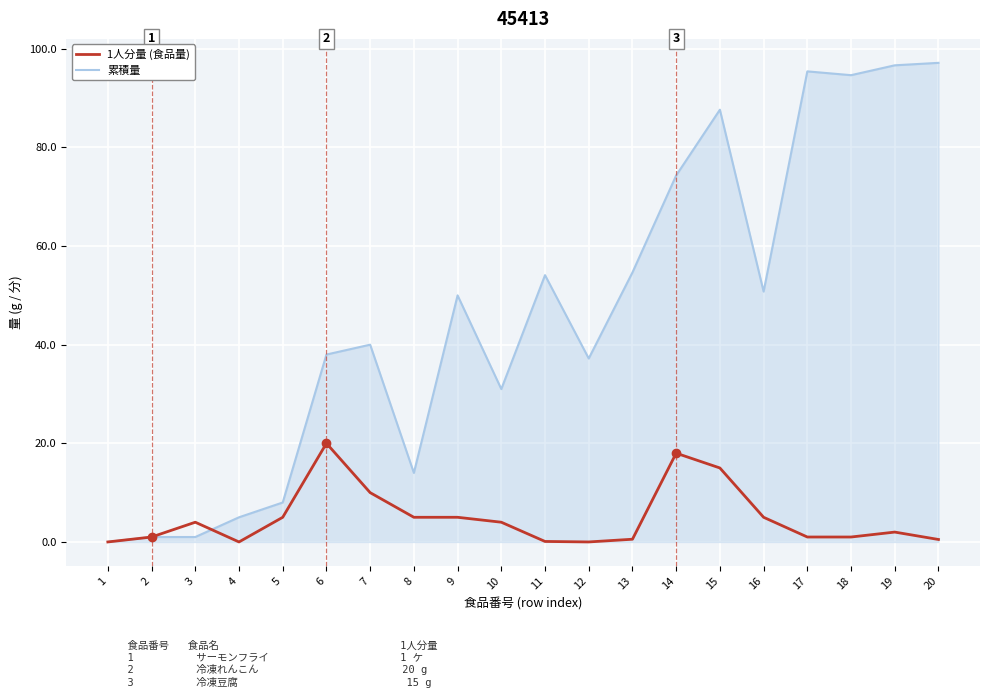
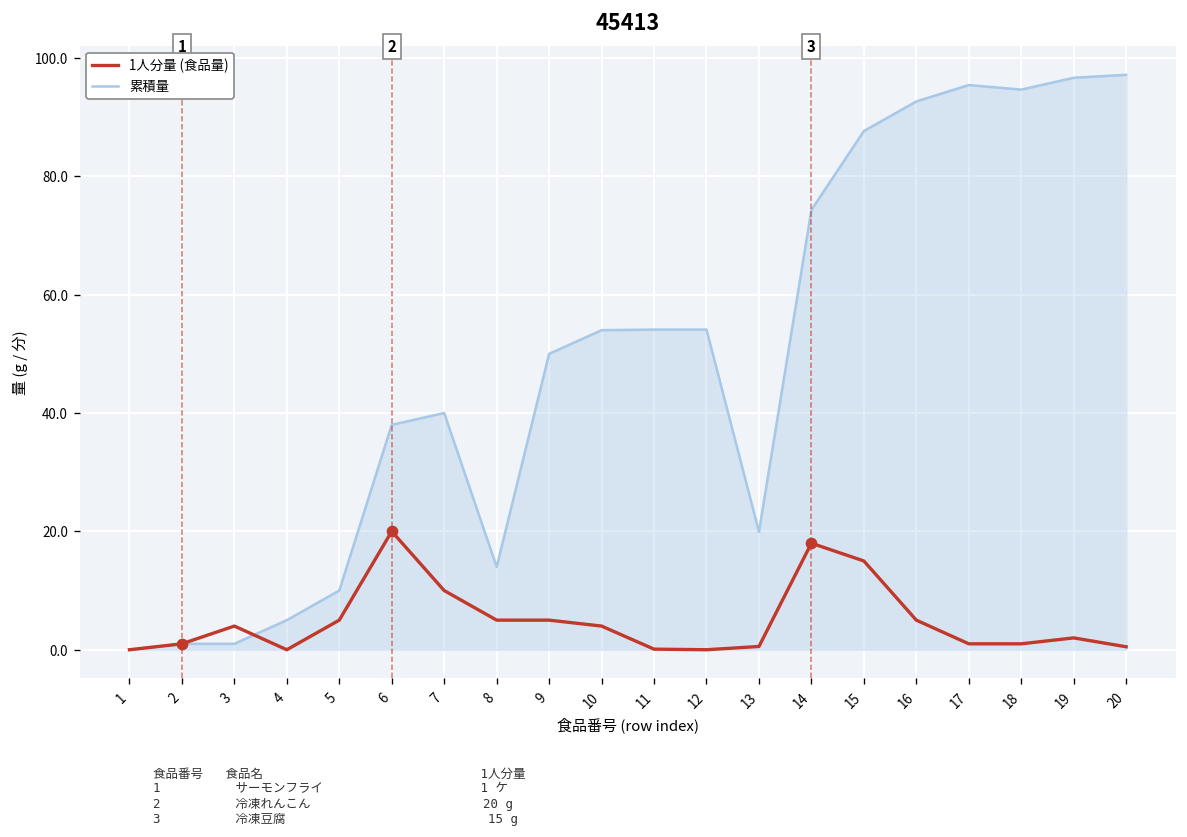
  {
    "累積量": {
      "3": 1,
      "4": 5,
-     "5": 8,
+     "5": 10,
      "6": 38,
      "7": 40,
      "8": 14,
      "9": 50,
-     "10": 31,
+     "10": 54,
      "11": 54,
-     "12": 37,
-     "13": 55,
+     "12": 54,
+     "13": 20,
      "14": 74,
      "15": 88,
-     "16": 51,
+     "16": 93,
      "17": 95,
      "18": 95,
      "19": 97,
      "20": 97
    }
  }
